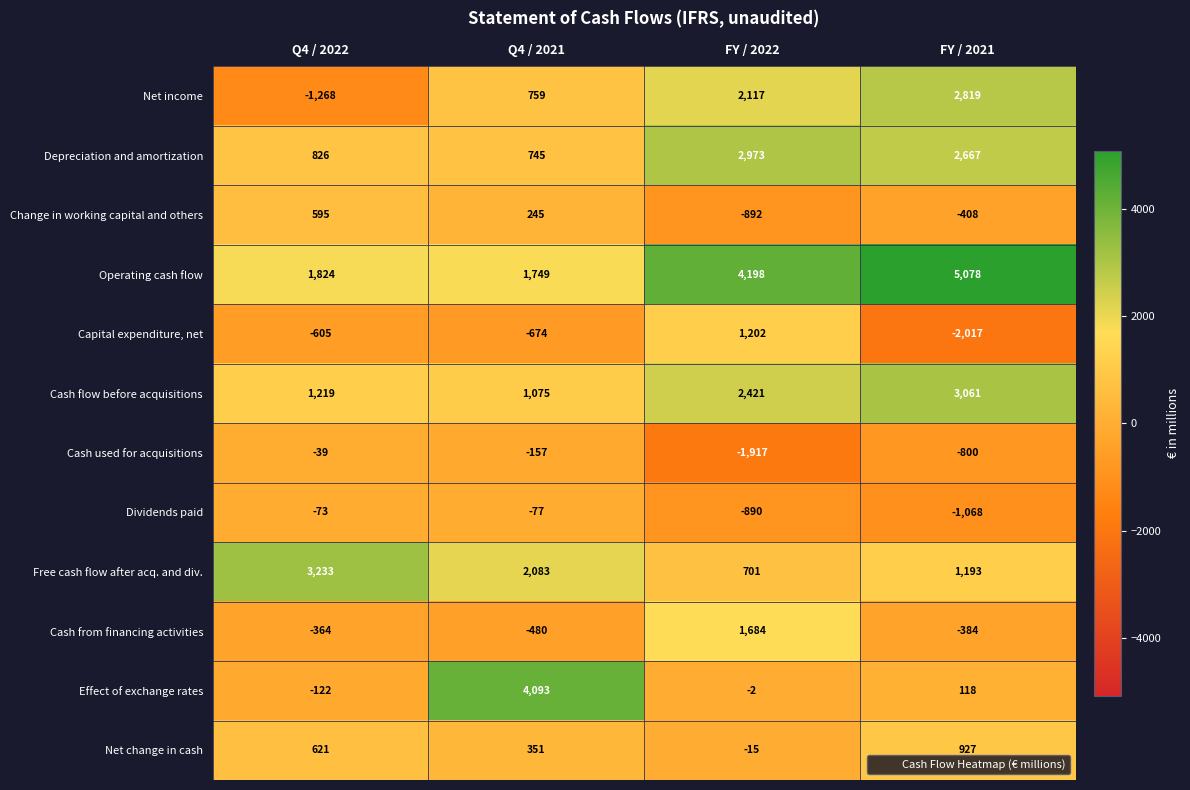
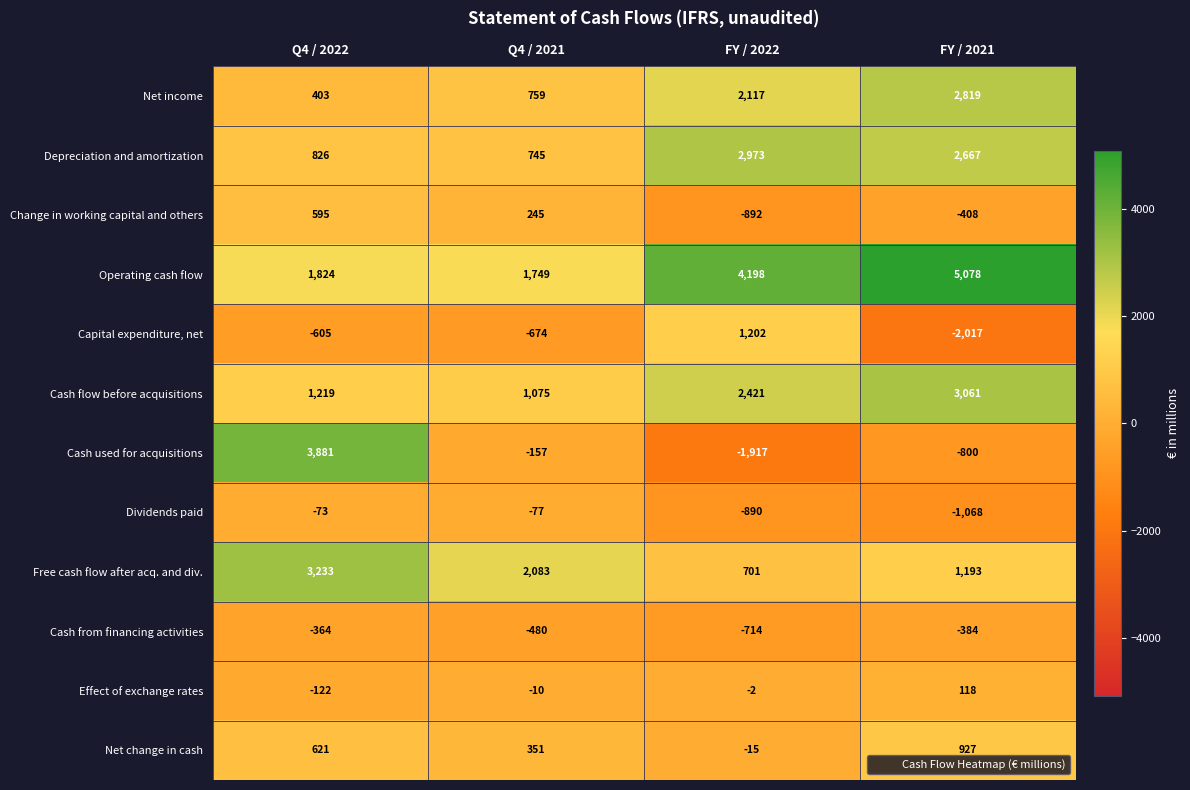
  {
    "Net income": {
-     "Q4 / 2022": "-1,268",
+     "Q4 / 2022": "403",
      "Q4 / 2021": "759",
      "FY / 2022": "2,117",
      "FY / 2021": "2,819"
    },
    "Depreciation and amortization": {
      "Q4 / 2022": "826",
      "Q4 / 2021": "745",
      "FY / 2022": "2,973",
      "FY / 2021": "2,667"
    },
    "Change in working capital and others": {
      "Q4 / 2022": "595",
      "Q4 / 2021": "245",
      "FY / 2022": "-892",
      "FY / 2021": "-408"
    },
    "Operating cash flow": {
      "Q4 / 2022": "1,824",
      "Q4 / 2021": "1,749",
      "FY / 2022": "4,198",
      "FY / 2021": "5,078"
    },
    "Capital expenditure, net": {
      "Q4 / 2022": "-605",
      "Q4 / 2021": "-674",
      "FY / 2022": "1,202",
      "FY / 2021": "-2,017"
    },
    "Cash flow before acquisitions": {
      "Q4 / 2022": "1,219",
      "Q4 / 2021": "1,075",
      "FY / 2022": "2,421",
      "FY / 2021": "3,061"
    },
    "Cash used for acquisitions": {
-     "Q4 / 2022": "-39",
+     "Q4 / 2022": "3,881",
      "Q4 / 2021": "-157",
      "FY / 2022": "-1,917",
      "FY / 2021": "-800"
    },
    "Dividends paid": {
      "Q4 / 2022": "-73",
      "Q4 / 2021": "-77",
      "FY / 2022": "-890",
      "FY / 2021": "-1,068"
    },
    "Free cash flow after acq. and div.": {
      "Q4 / 2022": "3,233",
      "Q4 / 2021": "2,083",
      "FY / 2022": "701",
      "FY / 2021": "1,193"
    },
    "Cash from financing activities": {
      "Q4 / 2022": "-364",
      "Q4 / 2021": "-480",
-     "FY / 2022": "1,684",
+     "FY / 2022": "-714",
      "FY / 2021": "-384"
    },
    "Effect of exchange rates": {
      "Q4 / 2022": "-122",
-     "Q4 / 2021": "4,093",
+     "Q4 / 2021": "-10",
      "FY / 2022": "-2",
      "FY / 2021": "118"
    },
    "Net change in cash": {
      "Q4 / 2022": "621",
      "Q4 / 2021": "351",
      "FY / 2022": "-15"
    }
  }
